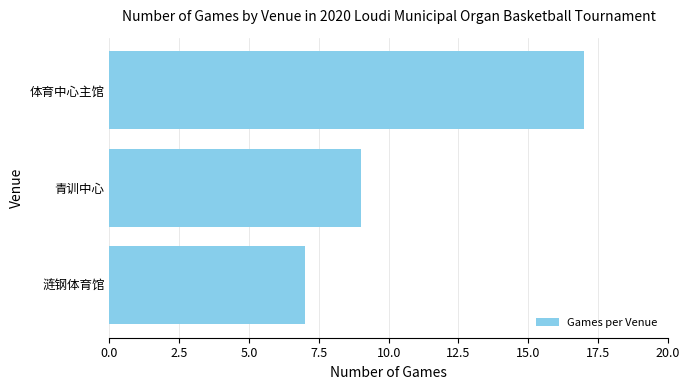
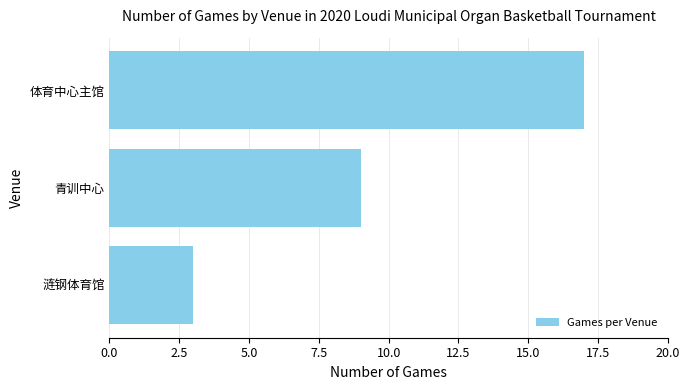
  {
    "体育中心主馆": 17,
    "青训中心": 9,
-   "涟钢体育馆": 7
+   "涟钢体育馆": 3
  }
